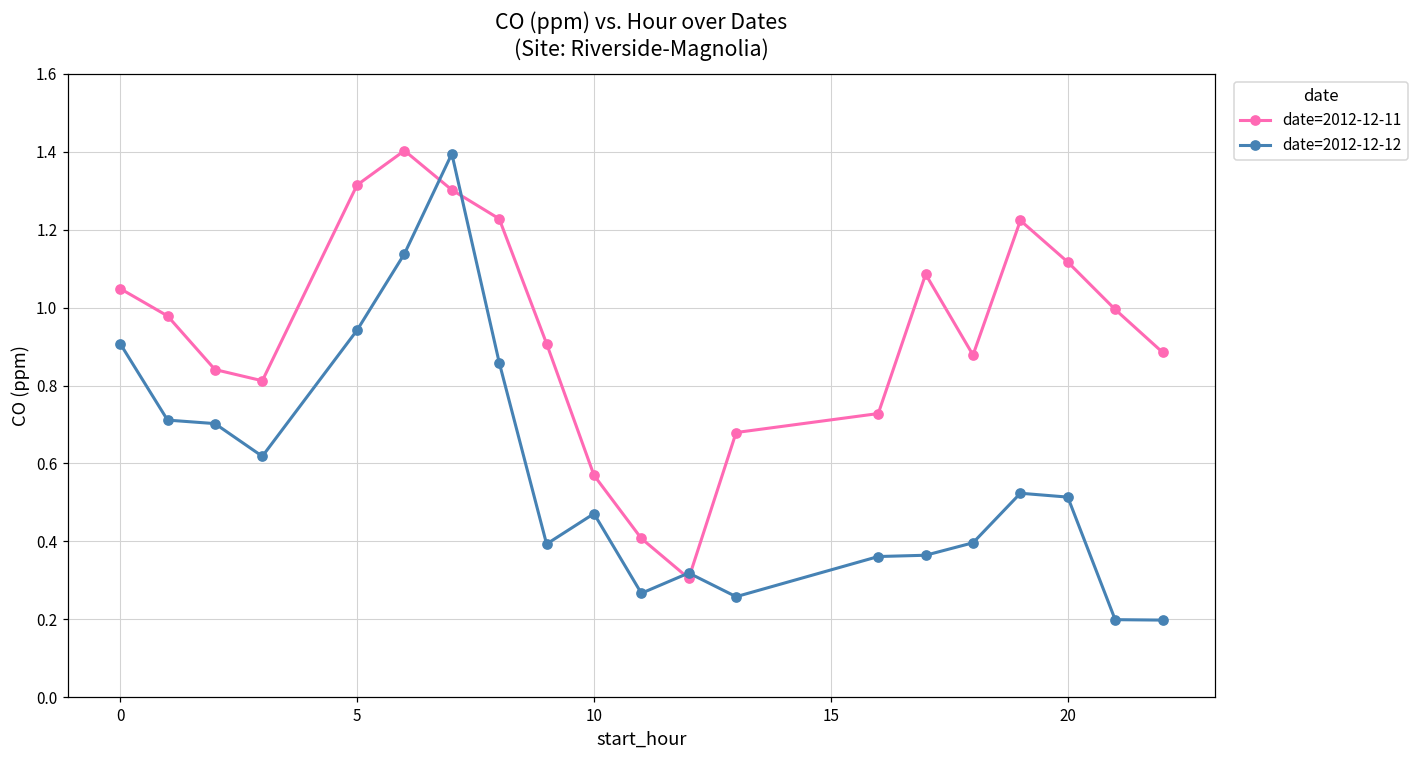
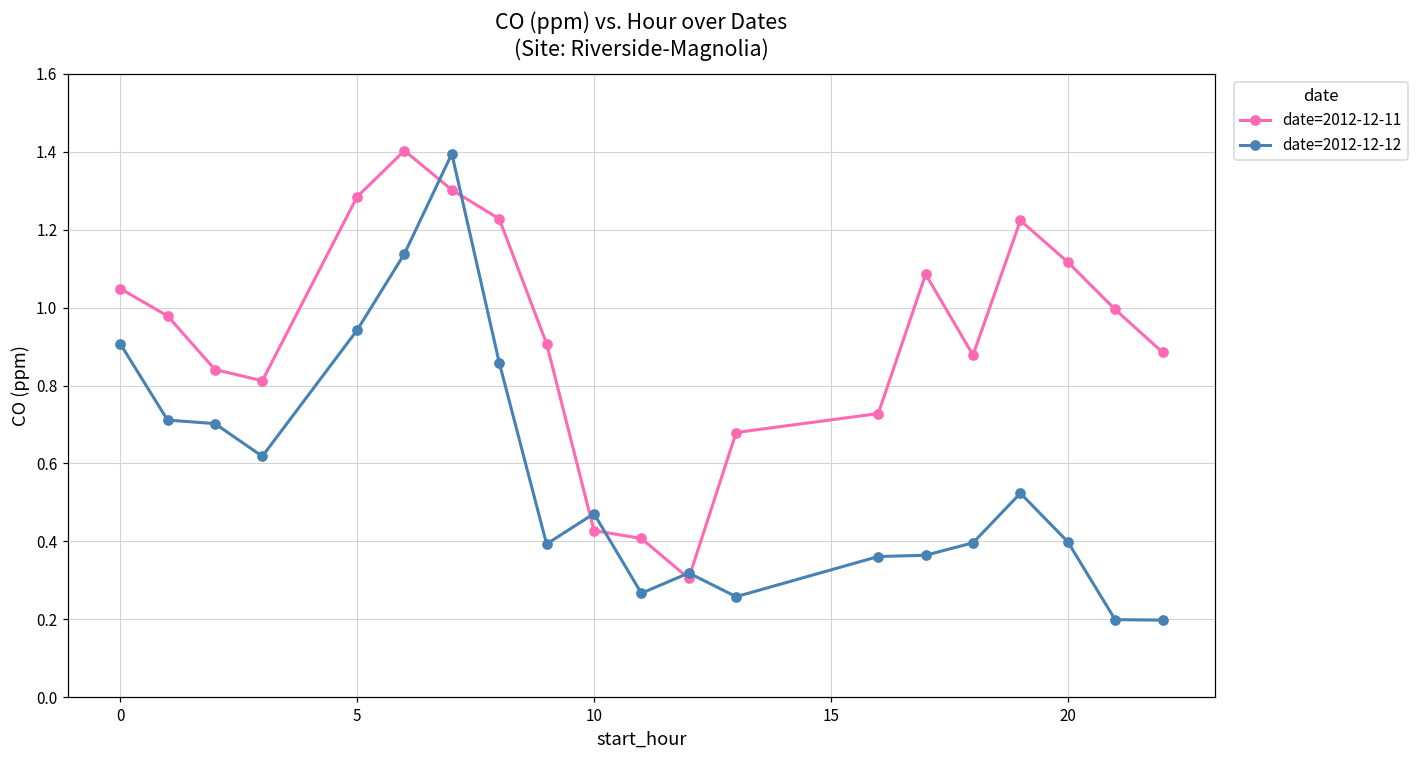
  {
    "date=2012-12-11": {
      "0": 1.05,
-     "5": 1.31,
-     "10": 0.57,
+     "5": 1.28,
+     "10": 0.43,
      "20": 1.12
    },
    "date=2012-12-12": {
      "0": 0.91,
      "5": 0.94,
      "10": 0.47,
-     "20": 0.51
+     "20": 0.40
    }
  }
